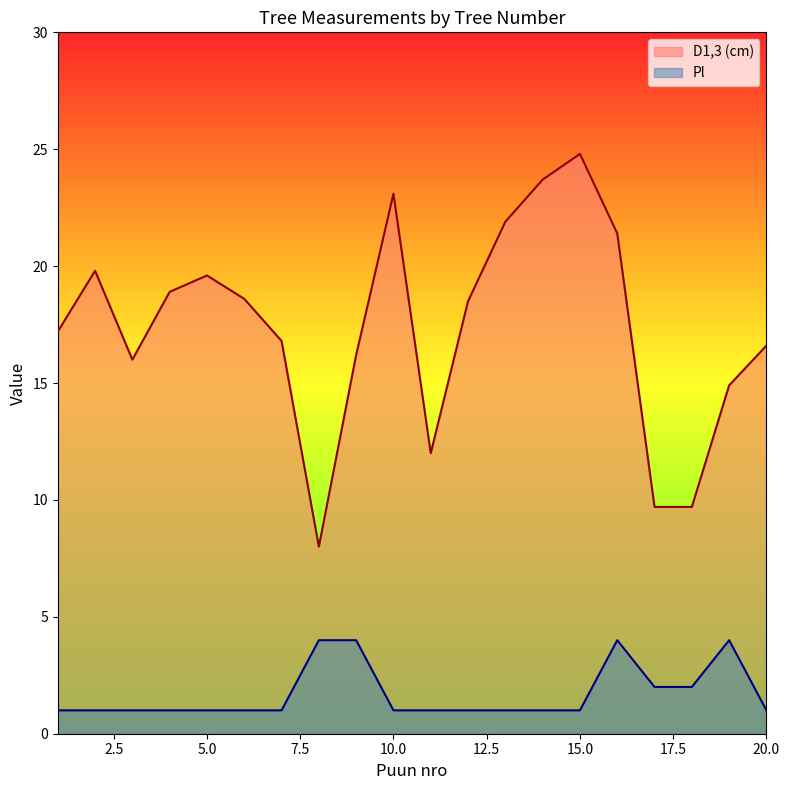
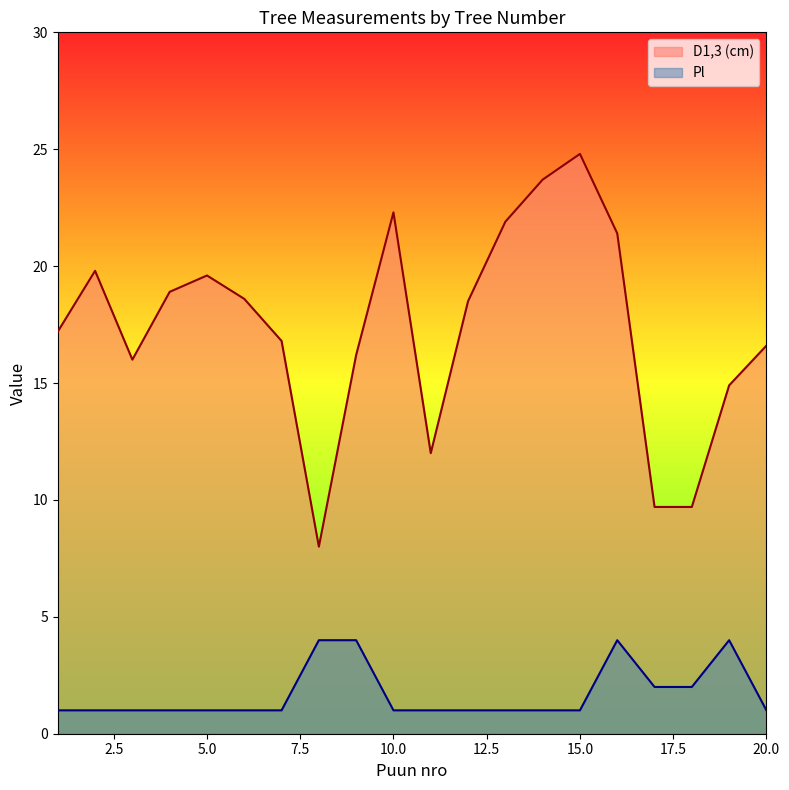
  {
    "D1,3 (cm)": {
      "5.0": 19.6,
-     "10.0": 23.1,
+     "10.0": 22.3,
      "15.0": 24.8,
      "20.0": 16.6
    },
    "Pl": {
      "5.0": 1.0,
      "10.0": 1.0,
      "15.0": 1.0,
      "20.0": 1.0
    }
  }
